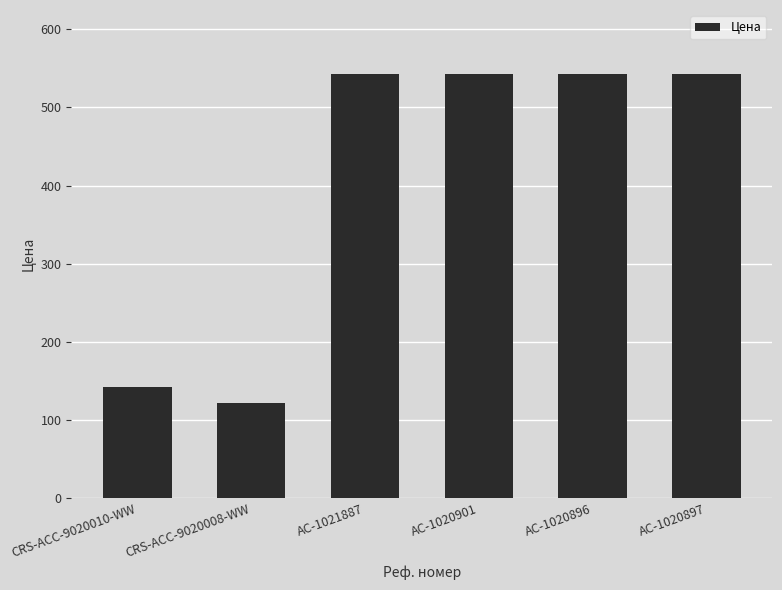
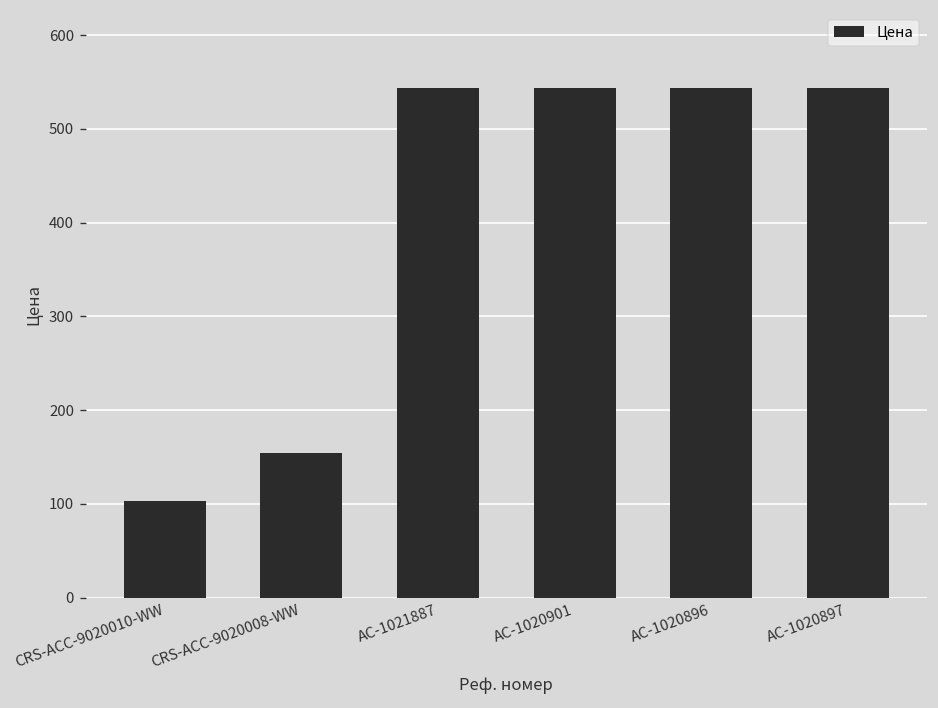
  {
-   "CRS-ACC-9020010-WW": 140,
-   "CRS-ACC-9020008-WW": 120,
+   "CRS-ACC-9020010-WW": 100,
+   "CRS-ACC-9020008-WW": 150,
    "AC-1021887": 540,
    "AC-1020901": 540,
    "AC-1020896": 540,
    "AC-1020897": 540
  }
